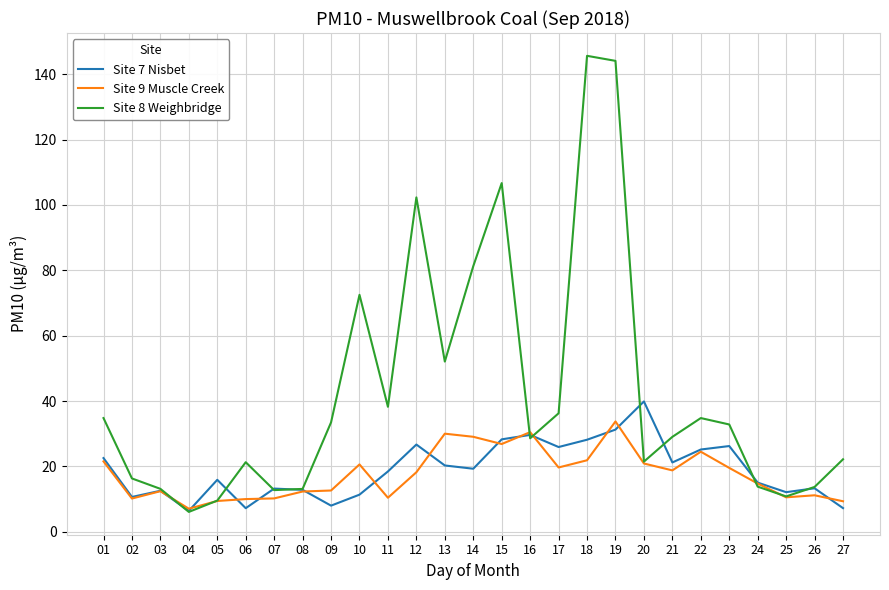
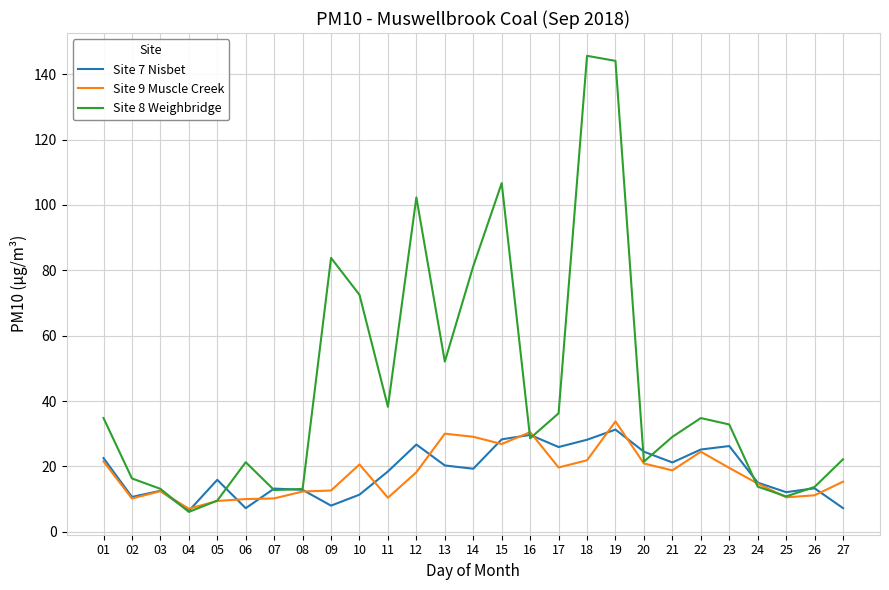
  {
    "Site 7 Nisbet": {
      "01": 23,
      "05": 16,
      "06": 7,
      "09": 8,
      "10": 11,
      "11": 18,
      "12": 27,
      "13": 20,
      "14": 19,
      "15": 28,
      "16": 30,
      "17": 26,
      "18": 28,
      "19": 31,
-     "20": 40,
+     "20": 25,
      "21": 21,
      "23": 26,
      "25": 12,
      "27": 7
    },
    "Site 9 Muscle Creek": {
      "01": 22,
      "06": 10,
      "07": 10,
      "09": 13,
      "10": 21,
      "11": 10,
      "12": 18,
      "13": 30,
      "14": 29,
      "15": 27,
      "16": 30,
      "17": 20,
      "18": 22,
      "19": 34,
      "21": 19,
      "23": 20,
      "26": 11,
-     "27": 9
+     "27": 15
    },
    "Site 8 Weighbridge": {
      "01": 35,
      "02": 16,
      "06": 21,
-     "09": 33,
+     "09": 84,
      "10": 73,
      "11": 38,
      "12": 102,
      "13": 52,
      "14": 81,
      "15": 107,
      "16": 29,
      "17": 36,
      "18": 146,
      "19": 144,
      "21": 29,
      "22": 35,
      "23": 33,
      "24": 14,
      "27": 22
    }
  }
